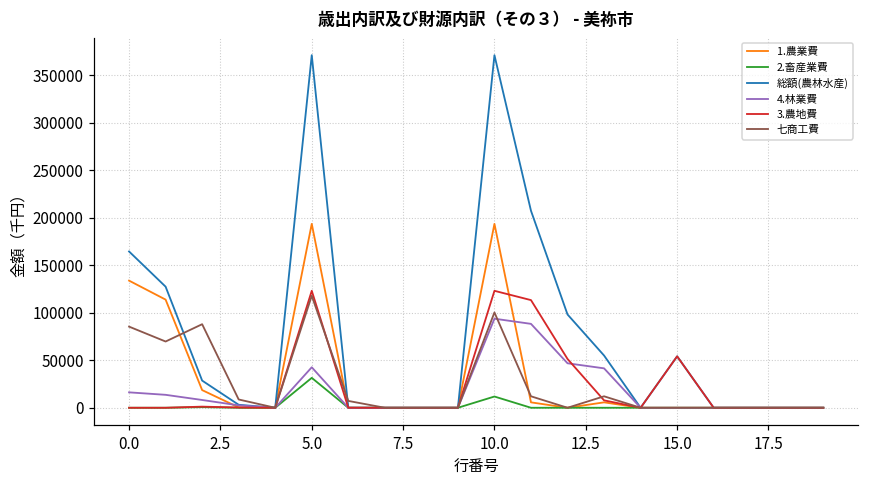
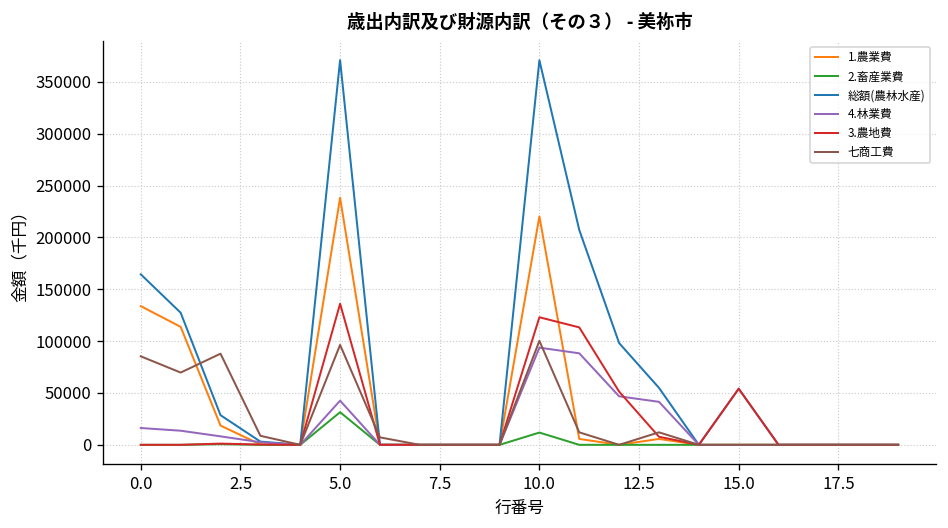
  {
    "1.農業費": {
      "0.0": 130000,
-     "5.0": 190000,
-     "10.0": 190000
+     "5.0": 240000,
+     "10.0": 220000
    },
    "2.畜産業費": {
      "5.0": 30000,
      "10.0": 10000
    },
    "総額(農林水産)": {
      "0.0": 160000,
      "5.0": 370000,
      "10.0": 370000
    },
    "4.林業費": {
      "0.0": 20000,
      "5.0": 40000,
      "10.0": 90000
    },
    "3.農地費": {
-     "5.0": 120000,
+     "5.0": 140000,
      "10.0": 120000
    },
    "七商工費": {
      "0.0": 90000,
-     "5.0": 120000,
+     "5.0": 100000,
      "10.0": 100000
    }
  }
